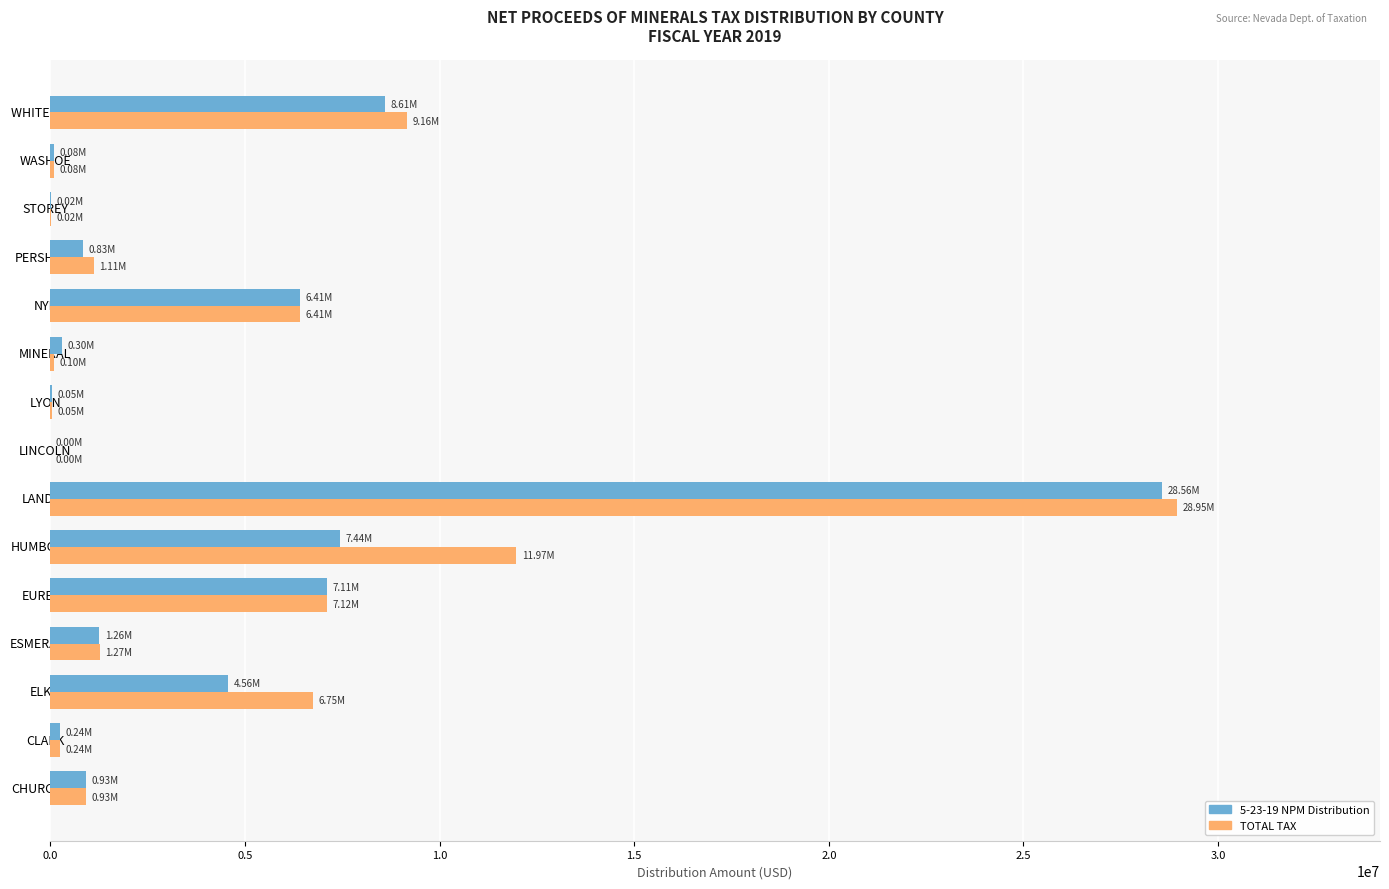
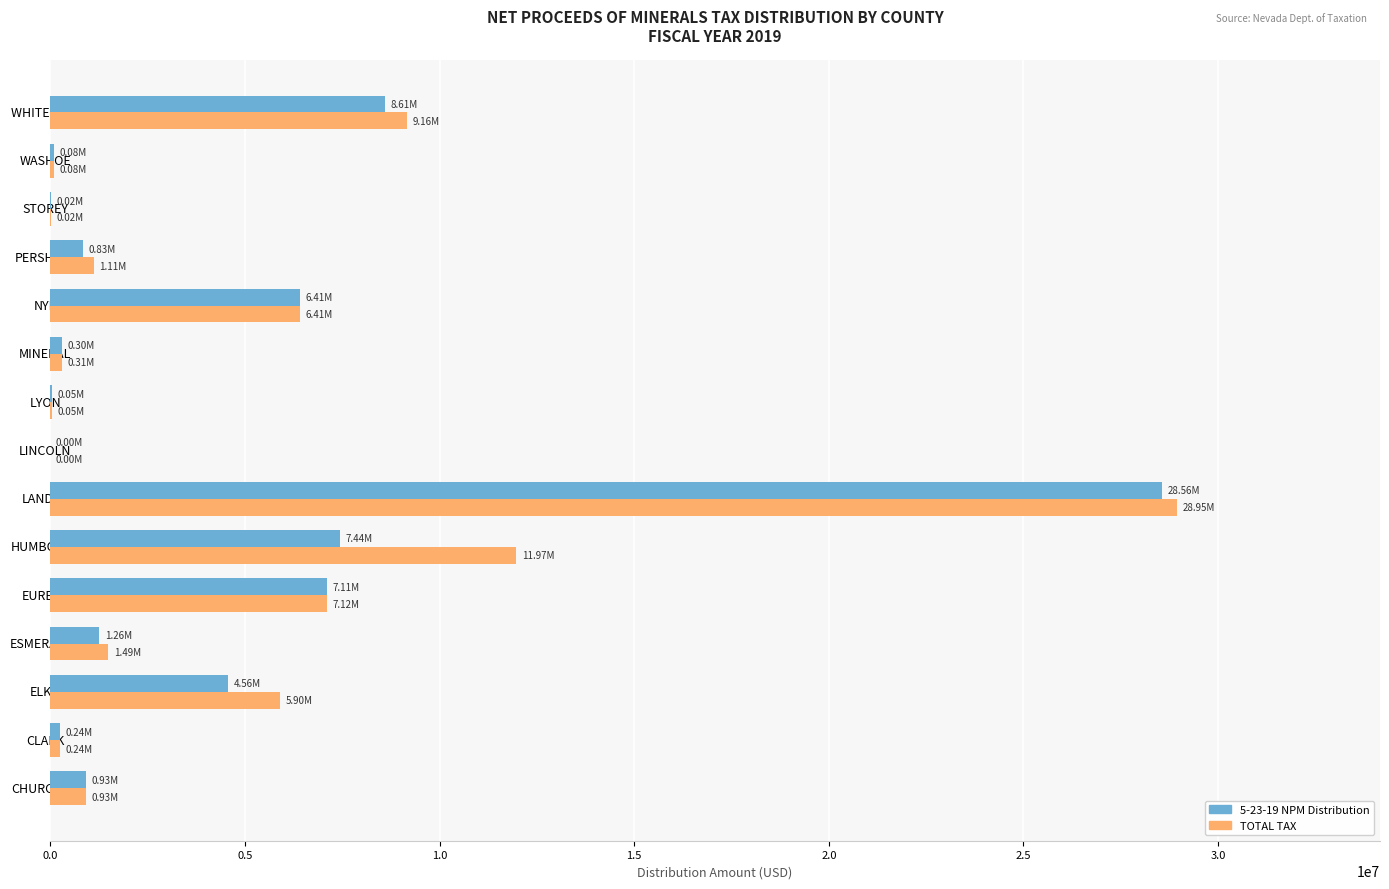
  {
    "5-23-19 NPM Distribution": {
      "WHITE PINE": "8.61M",
      "WASHOE": "0.08M",
      "STOREY": "0.02M",
      "PERSHING": "0.83M",
      "NYE": "6.41M",
      "MINERAL": "0.30M",
      "LYON": "0.05M",
      "LANDER": "28.56M",
      "HUMBOLDT": "7.44M",
      "EUREKA": "7.11M",
      "ESMERALDA": "1.26M",
      "ELKO": "4.56M",
      "CLARK": "0.24M",
      "CHURCHILL": "0.93M"
    },
    "TOTAL TAX": {
      "WHITE PINE": "9.16M",
      "WASHOE": "0.08M",
      "STOREY": "0.02M",
      "PERSHING": "1.11M",
      "NYE": "6.41M",
-     "MINERAL": "0.10M",
+     "MINERAL": "0.31M",
      "LYON": "0.05M",
      "LANDER": "28.95M",
      "HUMBOLDT": "11.97M",
      "EUREKA": "7.12M",
-     "ESMERALDA": "1.27M",
-     "ELKO": "6.75M",
+     "ESMERALDA": "1.49M",
+     "ELKO": "5.90M",
      "CLARK": "0.24M",
      "CHURCHILL": "0.93M"
    }
  }
